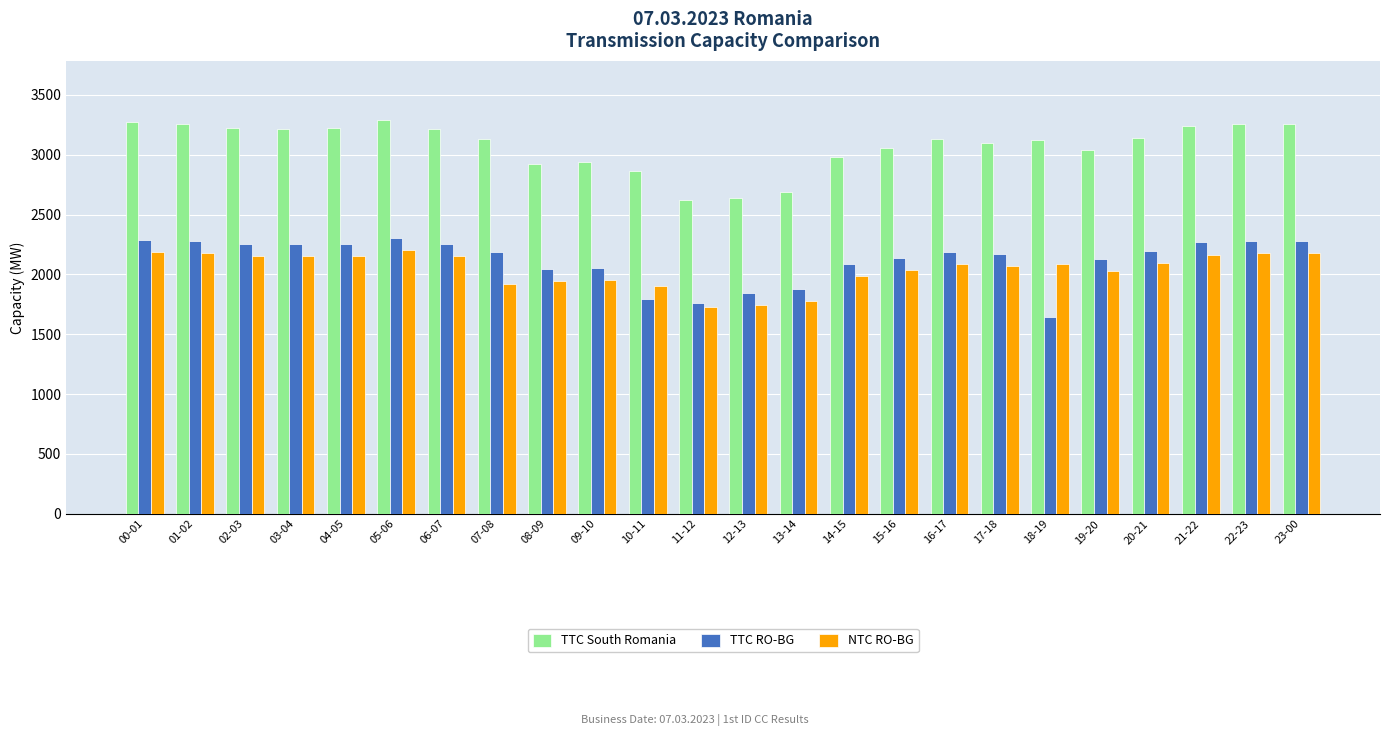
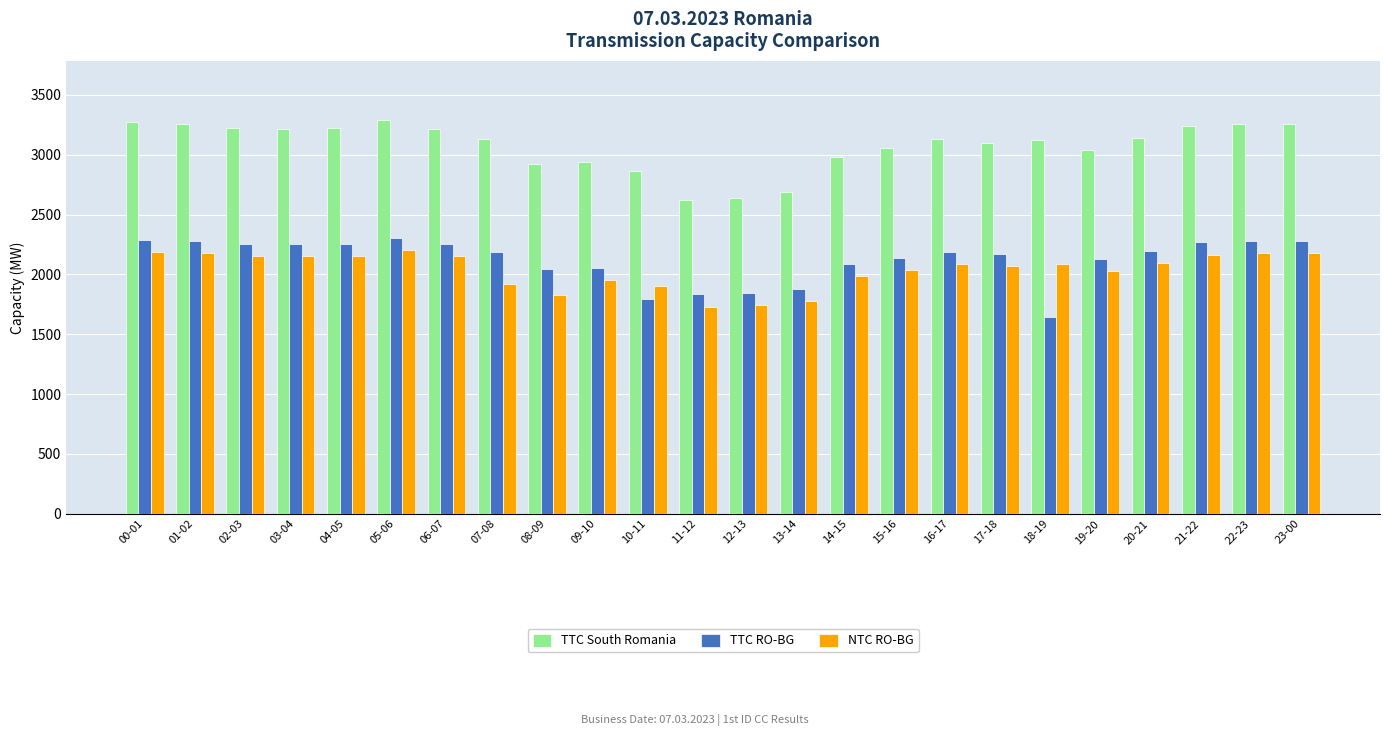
  {
    "TTC South Romania": {
      "00-01": 3270,
      "01-02": 3250,
      "02-03": 3220,
      "03-04": 3220,
      "04-05": 3230,
      "05-06": 3290,
      "06-07": 3220,
      "07-08": 3130,
      "08-09": 2920,
      "09-10": 2940,
      "10-11": 2860,
      "11-12": 2620,
      "12-13": 2640,
      "13-14": 2690,
      "14-15": 2980,
      "15-16": 3050,
      "16-17": 3130,
      "17-18": 3100,
      "18-19": 3120,
      "19-20": 3040,
      "20-21": 3140,
      "21-22": 3240,
      "22-23": 3260,
      "23-00": 3260
    },
    "TTC RO-BG": {
      "00-01": 2290,
      "01-02": 2280,
      "02-03": 2260,
      "03-04": 2250,
      "04-05": 2260,
      "05-06": 2300,
      "06-07": 2250,
      "07-08": 2190,
      "08-09": 2050,
      "09-10": 2060,
      "10-11": 1800,
-     "11-12": 1760,
+     "11-12": 1830,
      "12-13": 1850,
      "13-14": 1880,
      "14-15": 2090,
      "15-16": 2140,
      "16-17": 2190,
      "17-18": 2170,
      "18-19": 1640,
      "19-20": 2130,
      "20-21": 2200,
      "21-22": 2270,
      "22-23": 2280,
      "23-00": 2280
    },
    "NTC RO-BG": {
      "00-01": 2190,
      "01-02": 2180,
      "02-03": 2150,
      "03-04": 2150,
      "04-05": 2160,
      "05-06": 2200,
      "06-07": 2150,
      "07-08": 1920,
-     "08-09": 1950,
+     "08-09": 1830,
      "09-10": 1960,
      "10-11": 1900,
      "11-12": 1730,
      "12-13": 1750,
      "13-14": 1780,
      "14-15": 1990,
      "15-16": 2040,
      "16-17": 2090,
      "17-18": 2070,
      "18-19": 2080,
      "19-20": 2030,
      "20-21": 2100,
      "21-22": 2170,
      "22-23": 2180,
      "23-00": 2180
    }
  }
